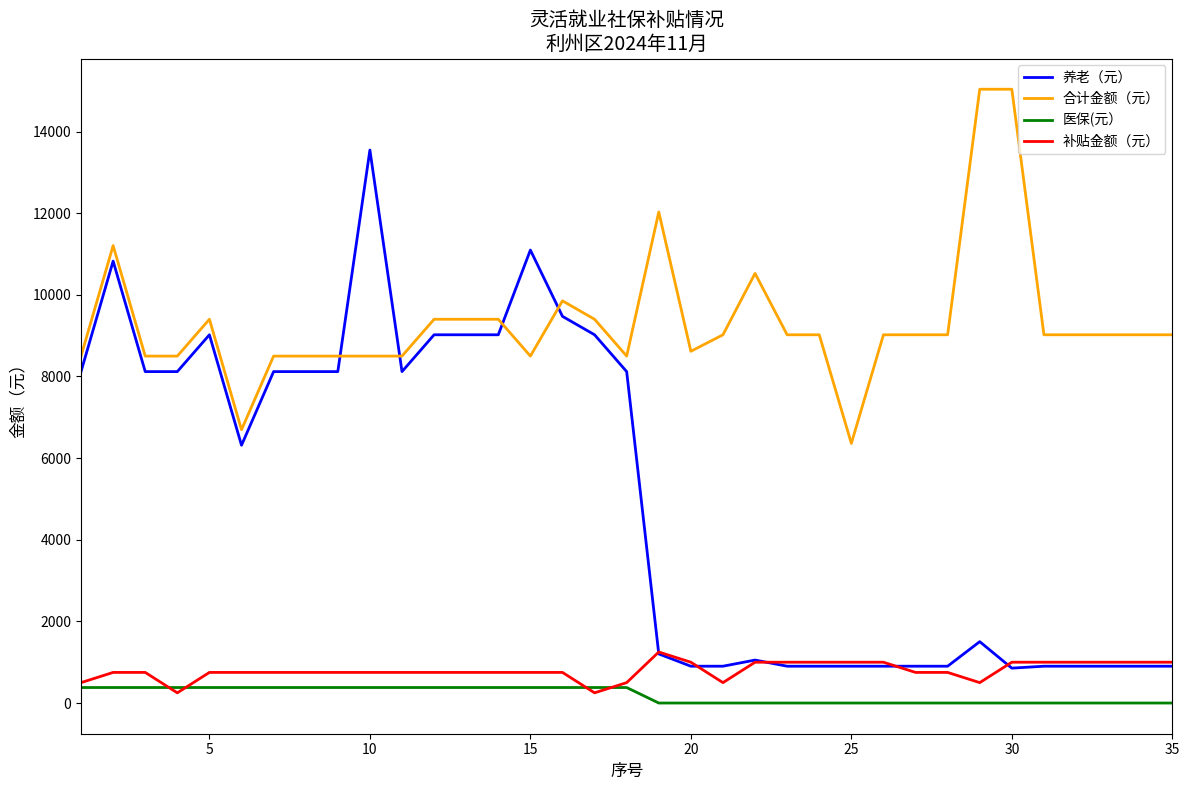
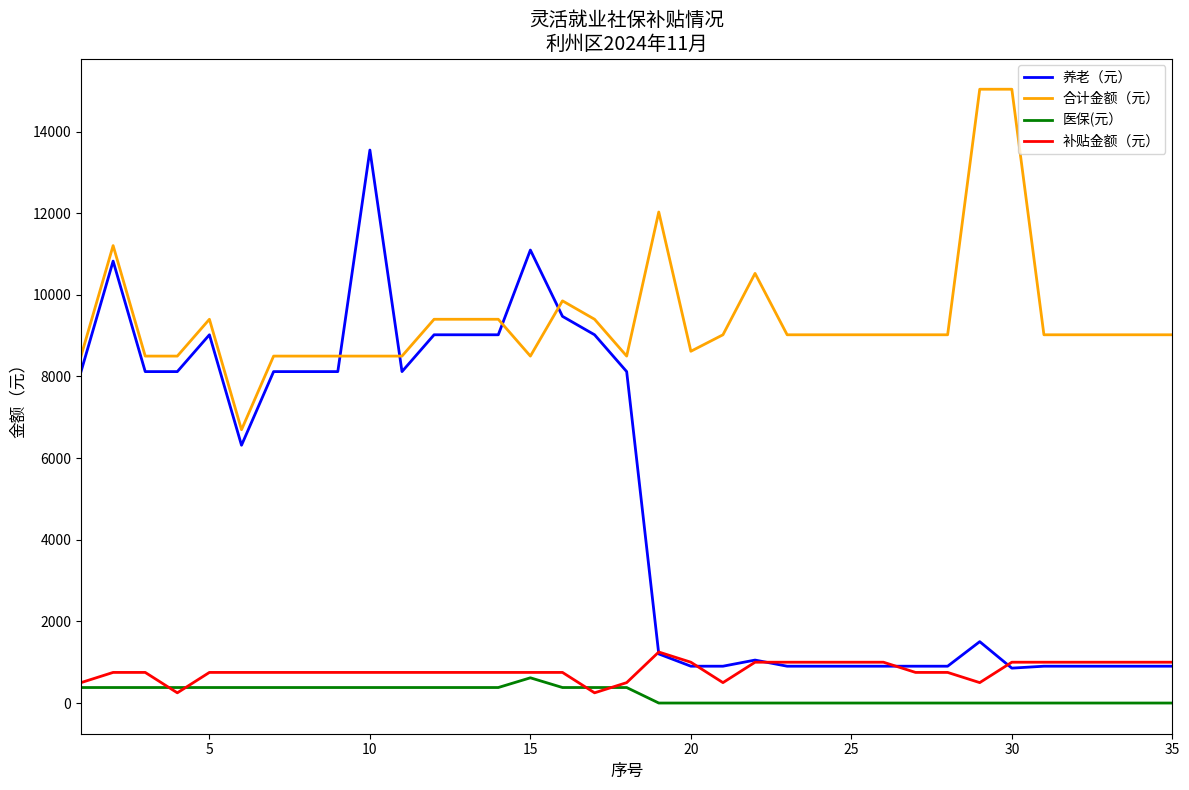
  {
    "养老（元）": {
      "5": 9000,
      "10": 13500,
      "15": 11100,
      "20": 900,
      "25": 900,
      "30": 900,
      "35": 900
    },
    "合计金额（元）": {
      "5": 9400,
      "10": 8500,
      "15": 8500,
      "20": 8600,
-     "25": 6400,
+     "25": 9000,
      "30": 15000,
      "35": 9000
    },
    "医保(元）": {
      "5": 400,
      "10": 400,
-     "15": 400,
+     "15": 600,
      "20": 0,
      "25": 0,
      "30": 0,
      "35": 0
    },
    "补贴金额（元）": {
      "5": 800,
      "10": 800,
      "15": 800,
      "20": 1000,
      "25": 1000,
      "30": 1000,
      "35": 1000
    }
  }
